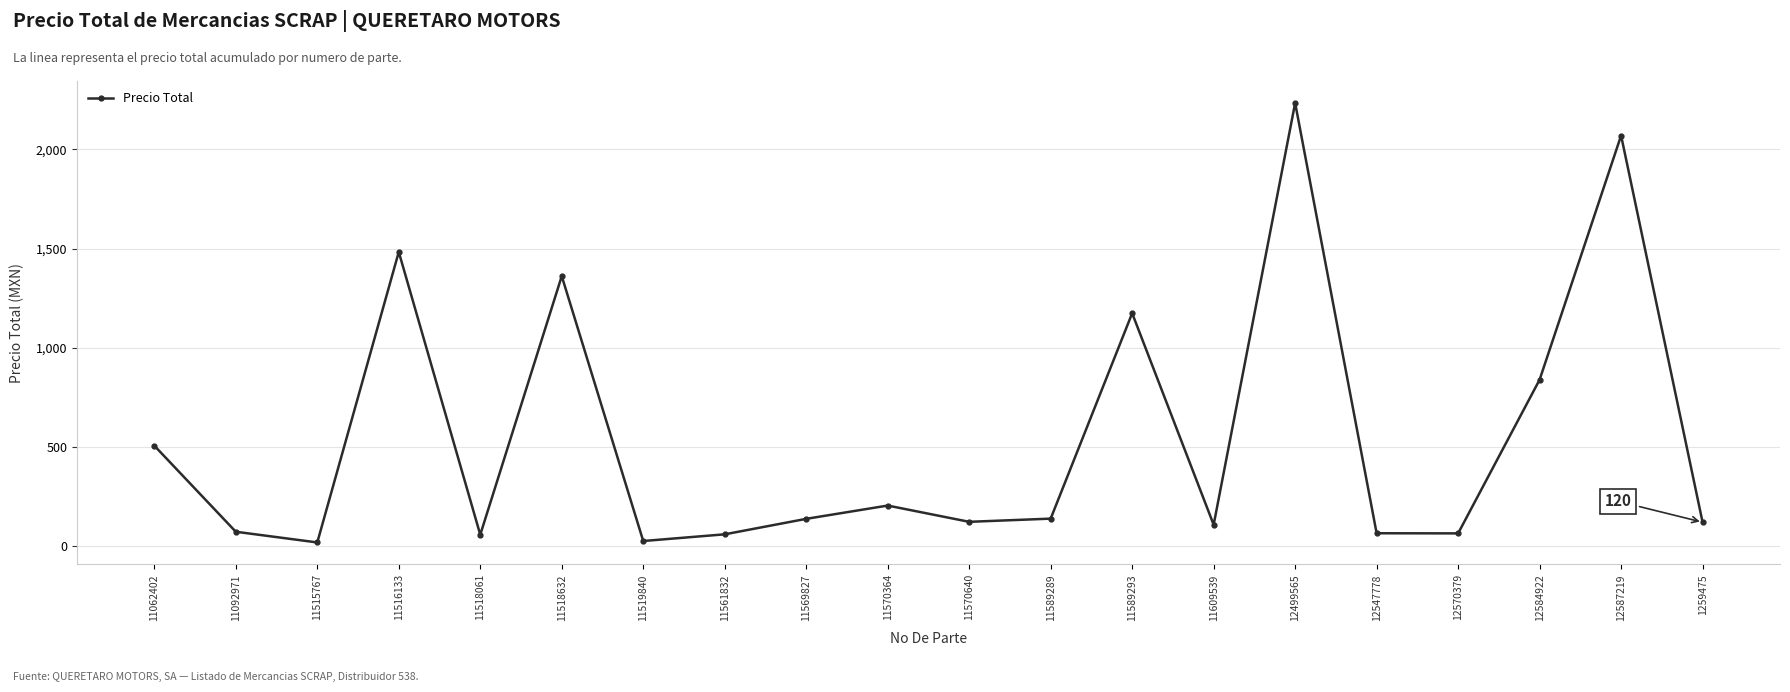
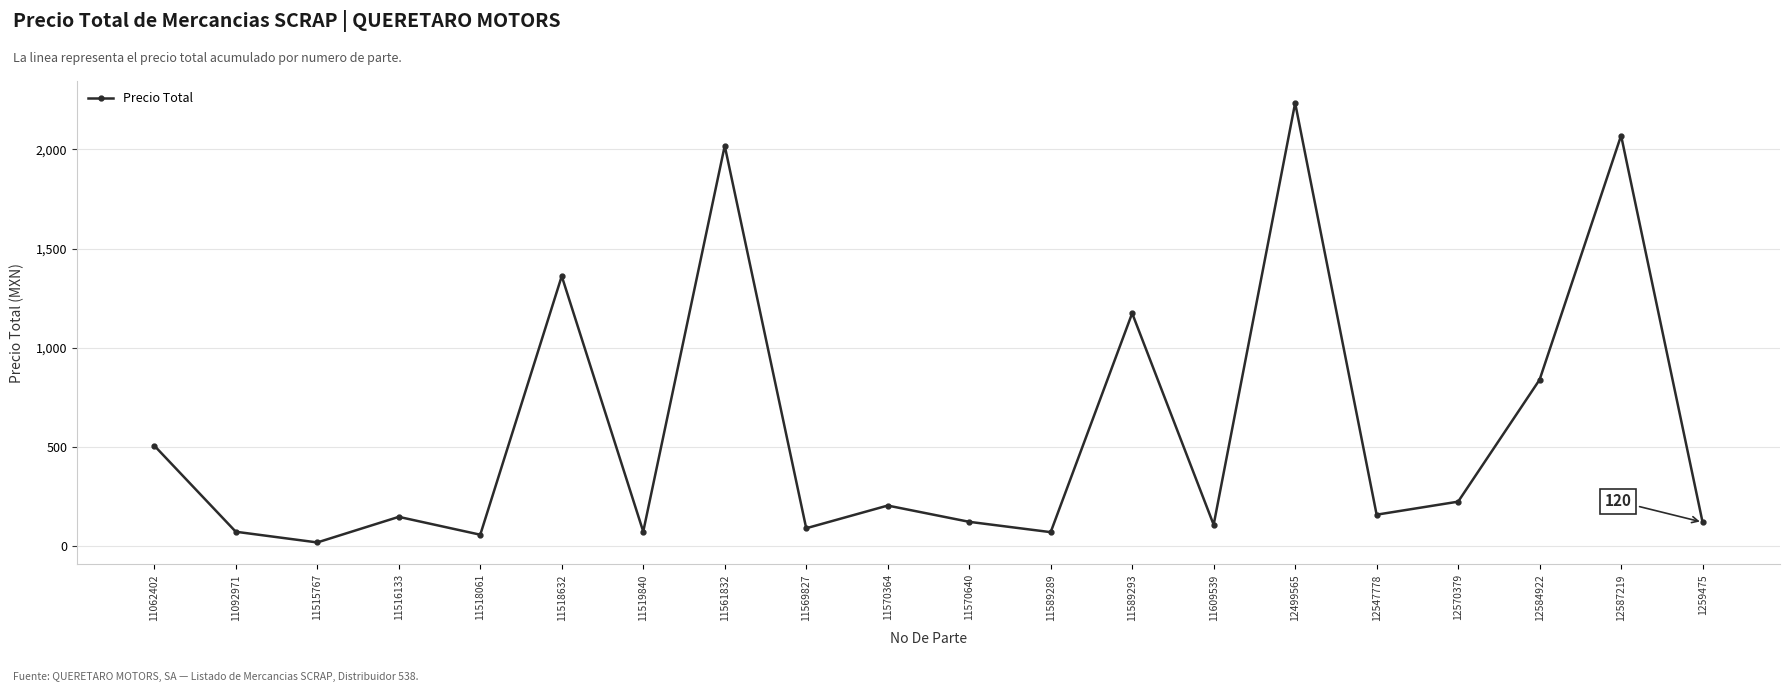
  {
    "11062402": "510",
    "11092971": "70",
    "11515767": "20",
-   "11516133": "1,480",
+   "11516133": "150",
    "11518061": "60",
    "11518632": "1,360",
-   "11519840": "30",
-   "11561832": "60",
-   "11569827": "140",
+   "11519840": "70",
+   "11561832": "2,020",
+   "11569827": "90",
    "11570364": "200",
    "11570640": "120",
-   "11589289": "140",
+   "11589289": "70",
    "11589293": "1,170",
    "11609539": "110",
    "12499565": "2,230",
-   "12547778": "60",
-   "12570379": "60",
+   "12547778": "160",
+   "12570379": "220",
    "12584922": "840",
    "12587219": "2,070"
  }
